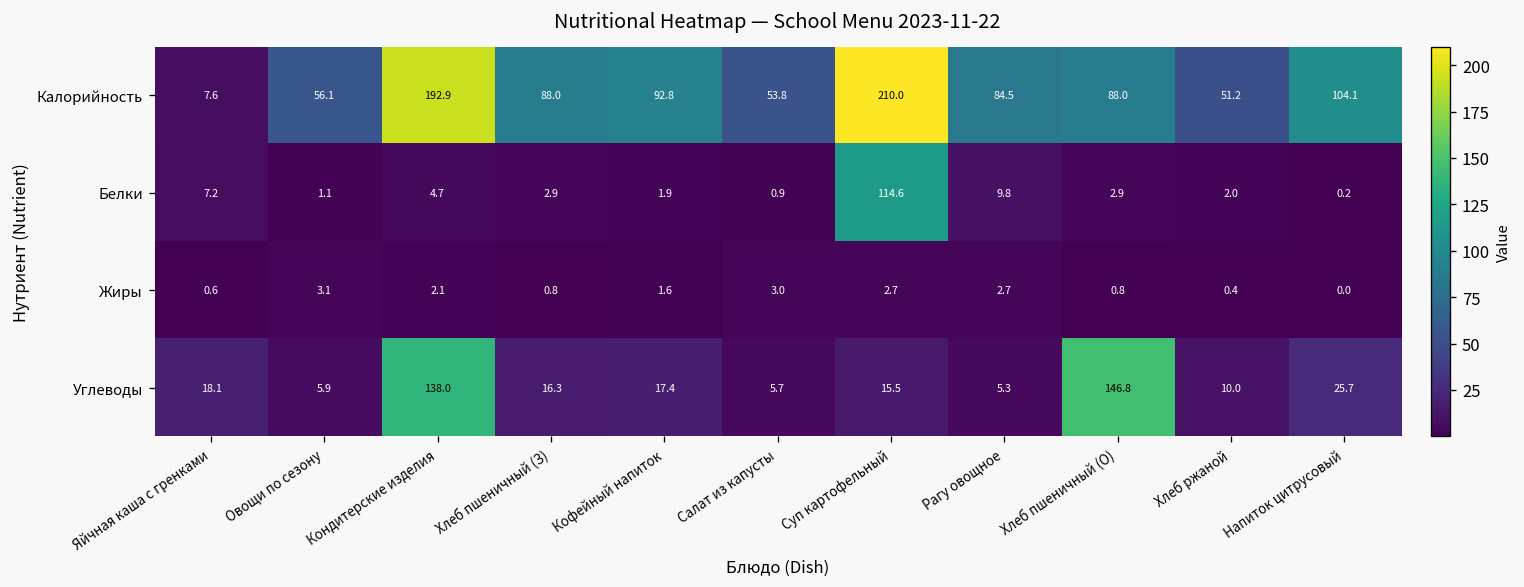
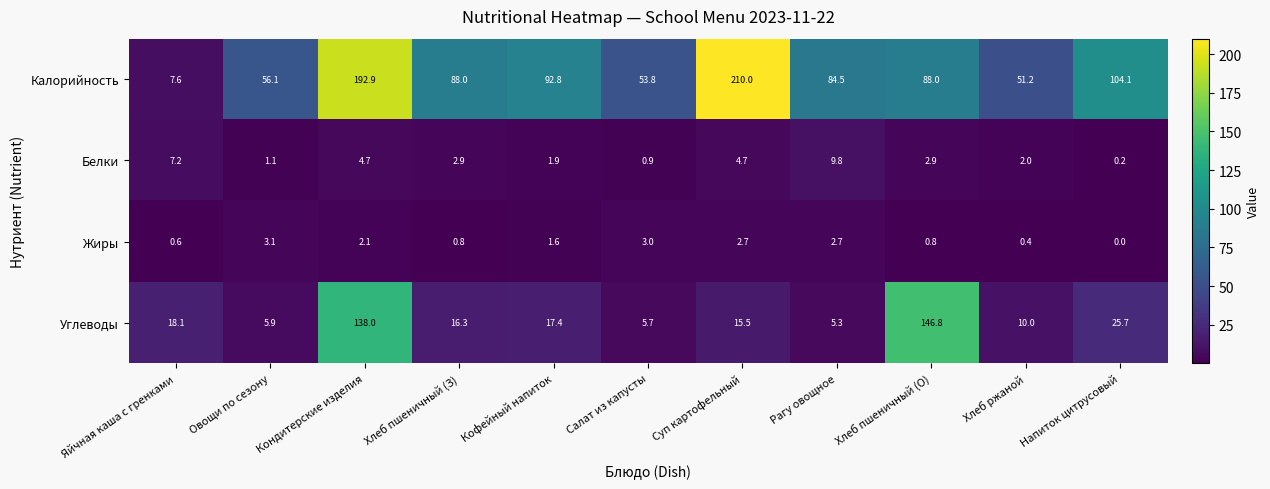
  {
    "Калорийность": {
      "Яйчная каша с гренками": 7.6,
      "Овощи по сезону": 56.1,
      "Кондитерские изделия": 192.9,
      "Хлеб пшеничный (З)": 88.0,
      "Кофейный напиток": 92.8,
      "Салат из капусты": 53.8,
      "Суп картофельный": 210.0,
      "Рагу овощное": 84.5,
      "Хлеб пшеничный (О)": 88.0,
      "Хлеб ржаной": 51.2,
      "Напиток цитрусовый": 104.1
    },
    "Белки": {
      "Яйчная каша с гренками": 7.2,
      "Овощи по сезону": 1.1,
      "Кондитерские изделия": 4.7,
      "Хлеб пшеничный (З)": 2.9,
      "Кофейный напиток": 1.9,
      "Салат из капусты": 0.9,
-     "Суп картофельный": 114.6,
+     "Суп картофельный": 4.7,
      "Рагу овощное": 9.8,
      "Хлеб пшеничный (О)": 2.9,
      "Хлеб ржаной": 2.0,
      "Напиток цитрусовый": 0.2
    },
    "Жиры": {
      "Яйчная каша с гренками": 0.6,
      "Овощи по сезону": 3.1,
      "Кондитерские изделия": 2.1,
      "Хлеб пшеничный (З)": 0.8,
      "Кофейный напиток": 1.6,
      "Салат из капусты": 3.0,
      "Суп картофельный": 2.7,
      "Рагу овощное": 2.7,
      "Хлеб пшеничный (О)": 0.8,
      "Хлеб ржаной": 0.4,
      "Напиток цитрусовый": 0.0
    },
    "Углеводы": {
      "Яйчная каша с гренками": 18.1,
      "Овощи по сезону": 5.9,
      "Кондитерские изделия": 138.0,
      "Хлеб пшеничный (З)": 16.3,
      "Кофейный напиток": 17.4,
      "Салат из капусты": 5.7,
      "Суп картофельный": 15.5,
      "Рагу овощное": 5.3,
      "Хлеб пшеничный (О)": 146.8,
      "Хлеб ржаной": 10.0,
      "Напиток цитрусовый": 25.7
    }
  }
